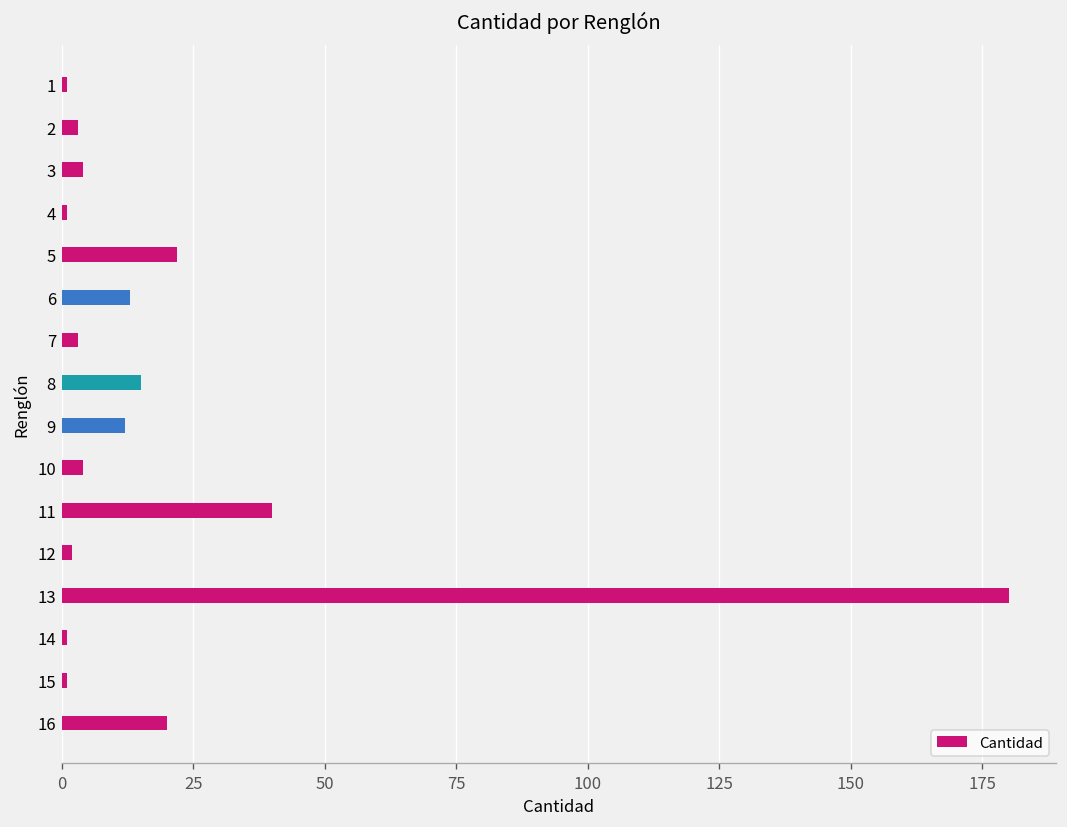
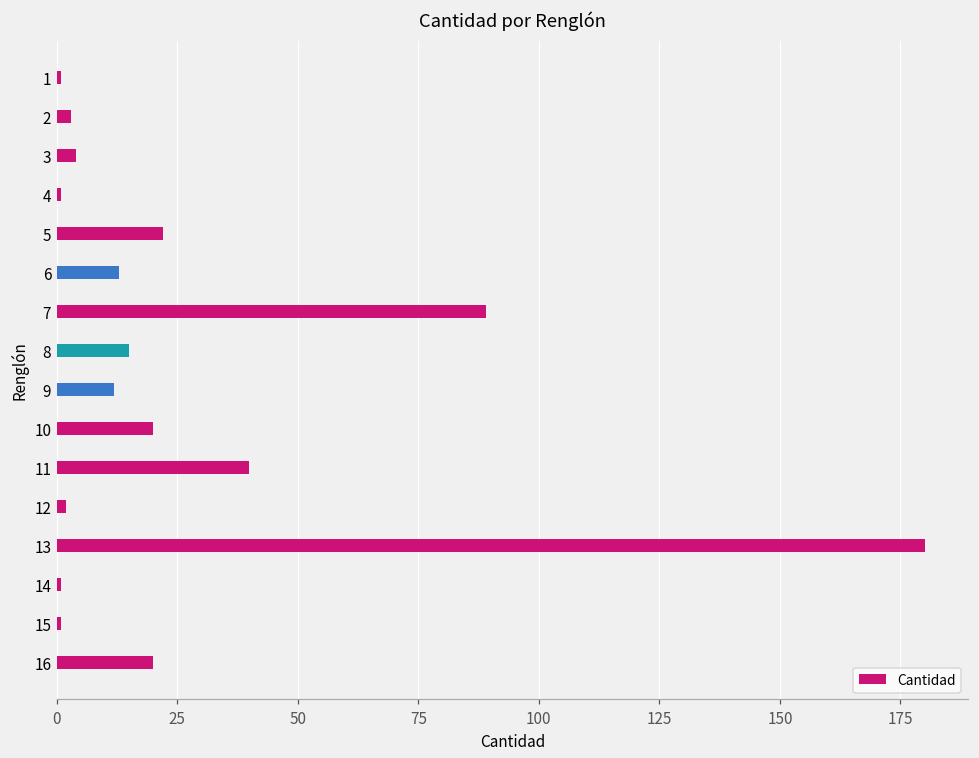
  {
    "1": 1,
    "2": 3,
    "3": 4,
    "4": 1,
    "5": 22,
    "6": 13,
-   "7": 3,
+   "7": 89,
    "8": 15,
    "9": 12,
-   "10": 4,
+   "10": 20,
    "11": 40,
    "12": 2,
    "13": 180,
    "14": 1,
    "15": 1,
    "16": 20
  }
